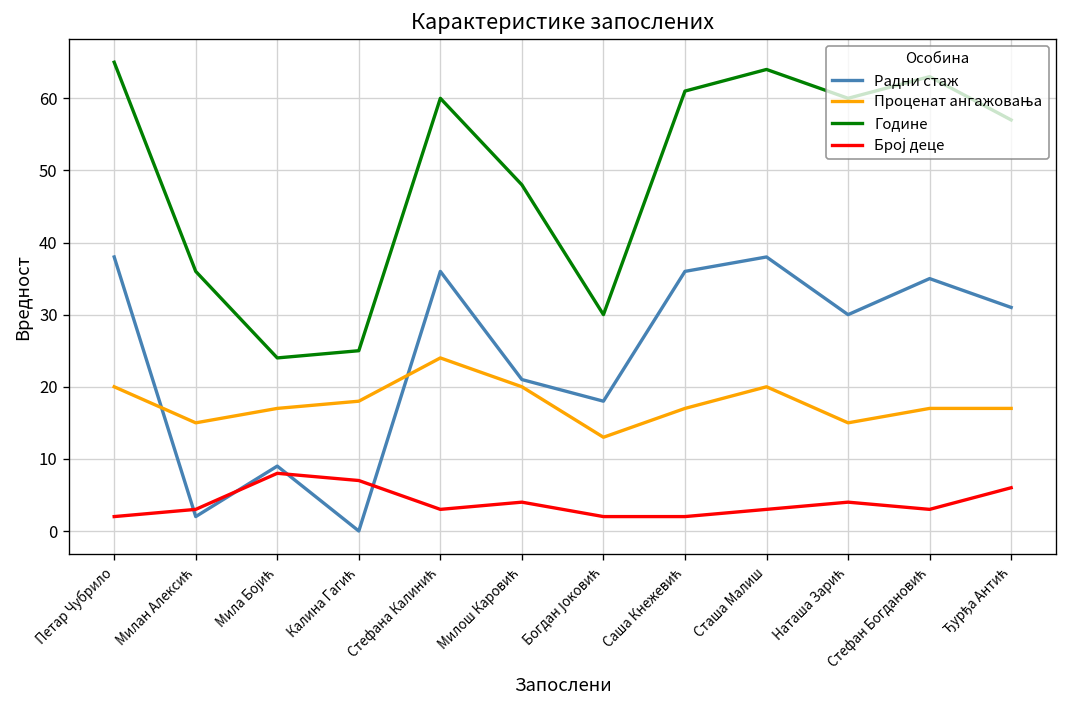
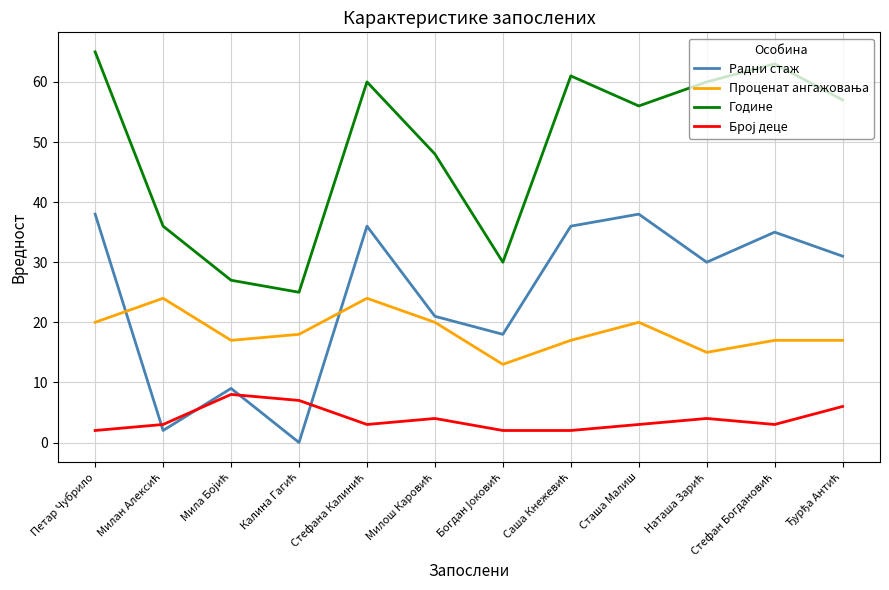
  {
    "Радни стаж": {
      "Петар Чубрило": 38,
      "Милан Алексић": 2,
      "Мила Бојић": 9,
      "Калина Гагић": 0,
      "Стефана Калинић": 36,
      "Милош Каровић": 21,
      "Богдан Јоковић": 18,
      "Саша Кнежевић": 36,
      "Сташа Малиш": 38,
      "Наташа Зарић": 30,
      "Стефан Богдановић": 35,
      "Ђурђа Антић": 31
    },
    "Проценат ангажовања": {
      "Петар Чубрило": 20,
-     "Милан Алексић": 15,
+     "Милан Алексић": 24,
      "Мила Бојић": 17,
      "Калина Гагић": 18,
      "Стефана Калинић": 24,
      "Милош Каровић": 20,
      "Богдан Јоковић": 13,
      "Саша Кнежевић": 17,
      "Сташа Малиш": 20,
      "Наташа Зарић": 15,
      "Стефан Богдановић": 17,
      "Ђурђа Антић": 17
    },
    "Године": {
      "Петар Чубрило": 65,
      "Милан Алексић": 36,
-     "Мила Бојић": 24,
+     "Мила Бојић": 27,
      "Калина Гагић": 25,
      "Стефана Калинић": 60,
      "Милош Каровић": 48,
      "Богдан Јоковић": 30,
      "Саша Кнежевић": 61,
-     "Сташа Малиш": 64
+     "Сташа Малиш": 56
    },
    "Број деце": {
      "Петар Чубрило": 2,
      "Милан Алексић": 3,
      "Мила Бојић": 8,
      "Калина Гагић": 7,
      "Стефана Калинић": 3,
      "Милош Каровић": 4,
      "Богдан Јоковић": 2,
      "Саша Кнежевић": 2,
      "Сташа Малиш": 3,
      "Наташа Зарић": 4,
      "Стефан Богдановић": 3,
      "Ђурђа Антић": 6
    }
  }
